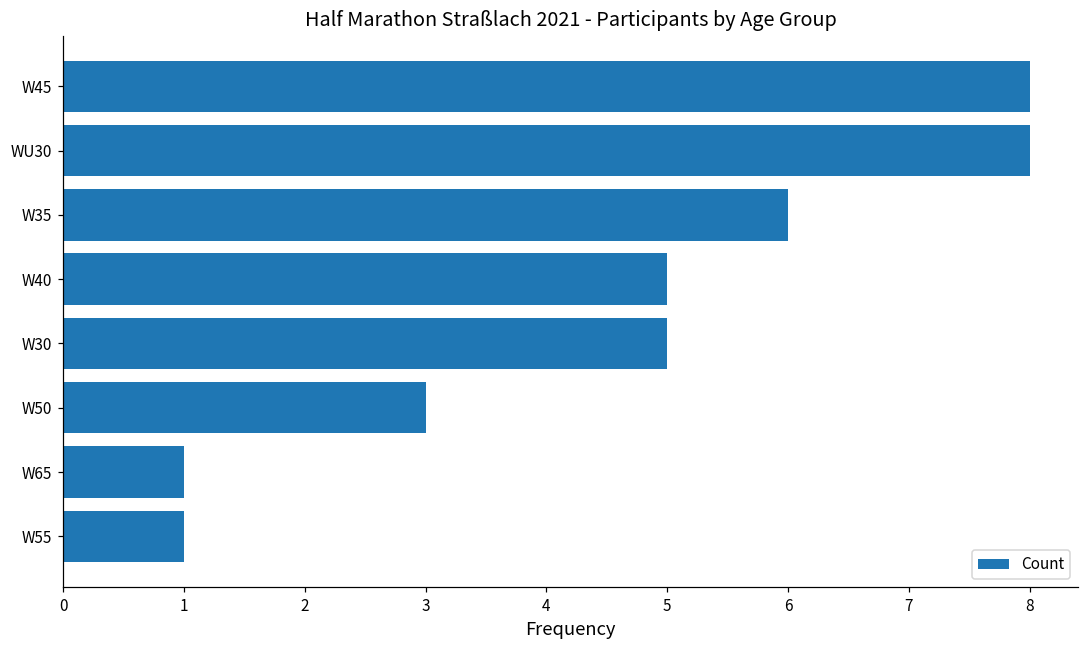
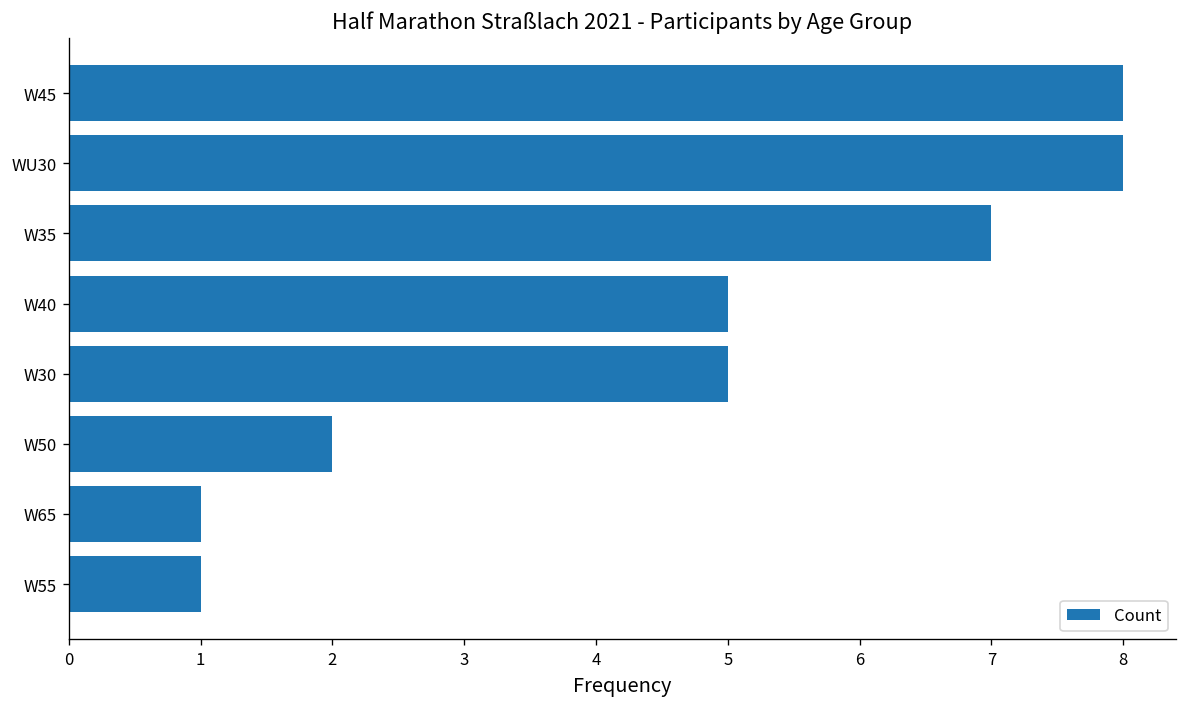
  {
    "W45": 8,
    "WU30": 8,
-   "W35": 6,
+   "W35": 7,
    "W40": 5,
    "W30": 5,
-   "W50": 3,
+   "W50": 2,
    "W65": 1,
    "W55": 1
  }
